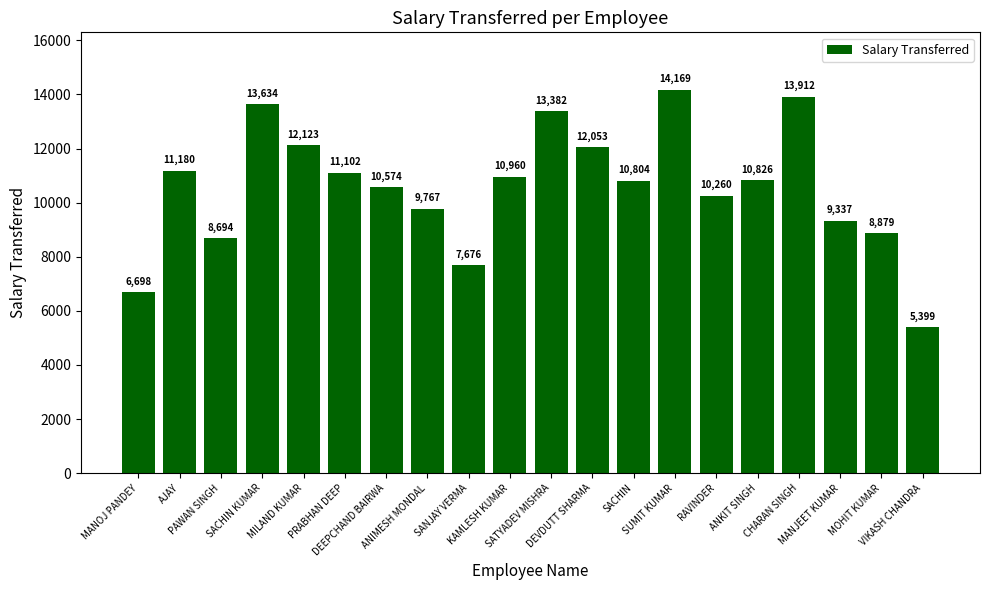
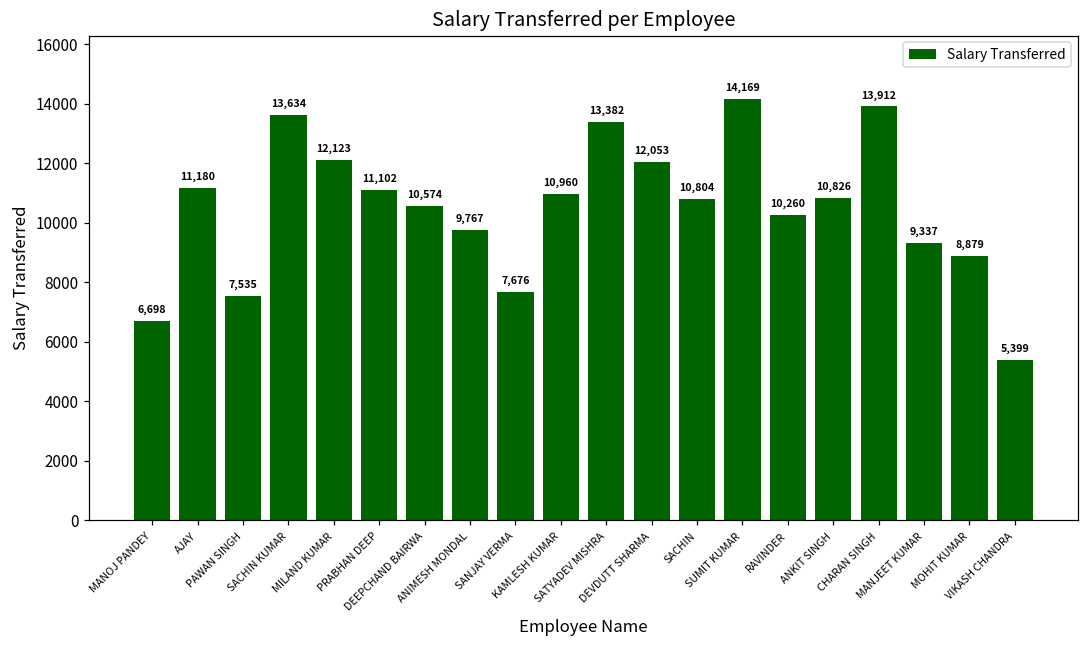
  {
    "MANOJ PANDEY": "6,698",
    "AJAY": "11,180",
-   "PAWAN SINGH": "8,694",
+   "PAWAN SINGH": "7,535",
    "SACHIN KUMAR": "13,634",
    "MILAND KUMAR": "12,123",
    "PRABHAN DEEP": "11,102",
    "DEEPCHAND BAIRWA": "10,574",
    "ANIMESH MONDAL": "9,767",
    "SANJAY VERMA": "7,676",
    "KAMLESH KUMAR": "10,960",
    "SATYADEV MISHRA": "13,382",
    "DEVDUTT SHARMA": "12,053",
    "SACHIN": "10,804",
    "SUMIT KUMAR": "14,169",
    "RAVINDER": "10,260",
    "ANKIT SINGH": "10,826",
    "CHARAN SINGH": "13,912",
    "MANJEET KUMAR": "9,337",
    "MOHIT KUMAR": "8,879",
    "VIKASH CHANDRA": "5,399"
  }
